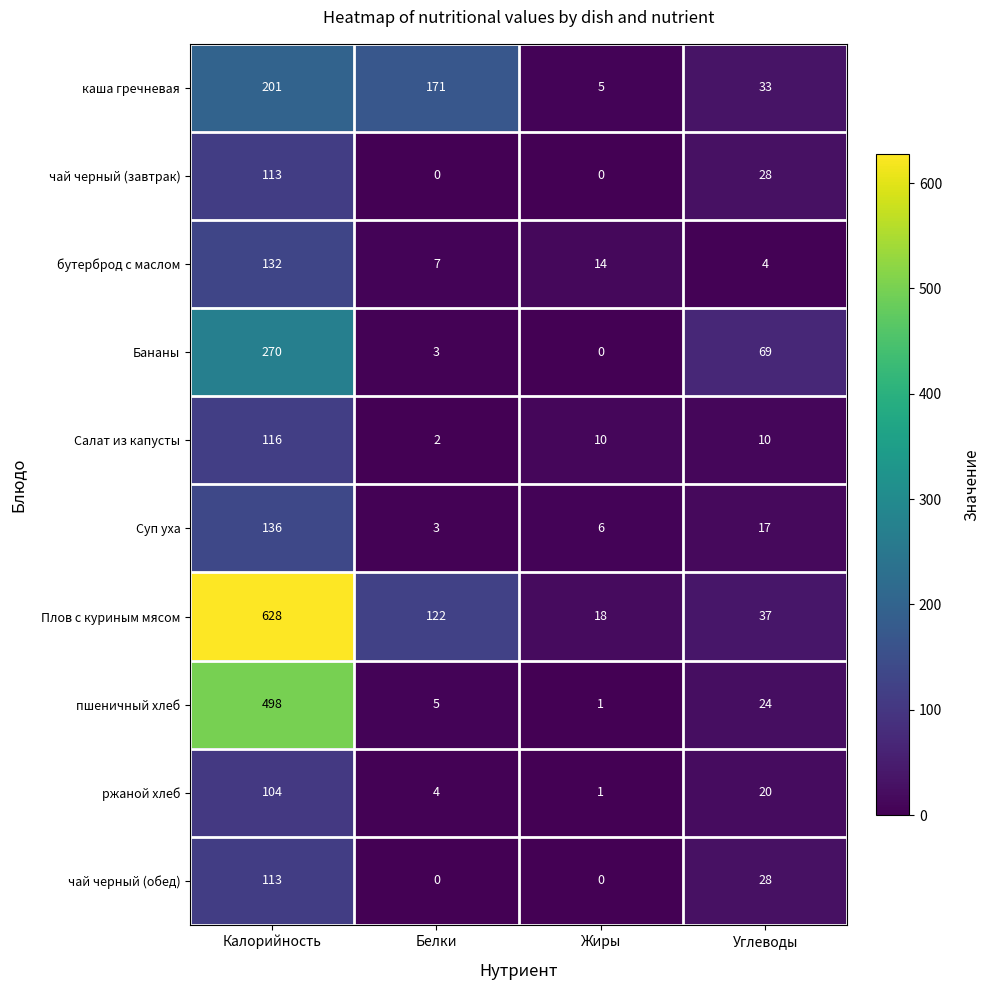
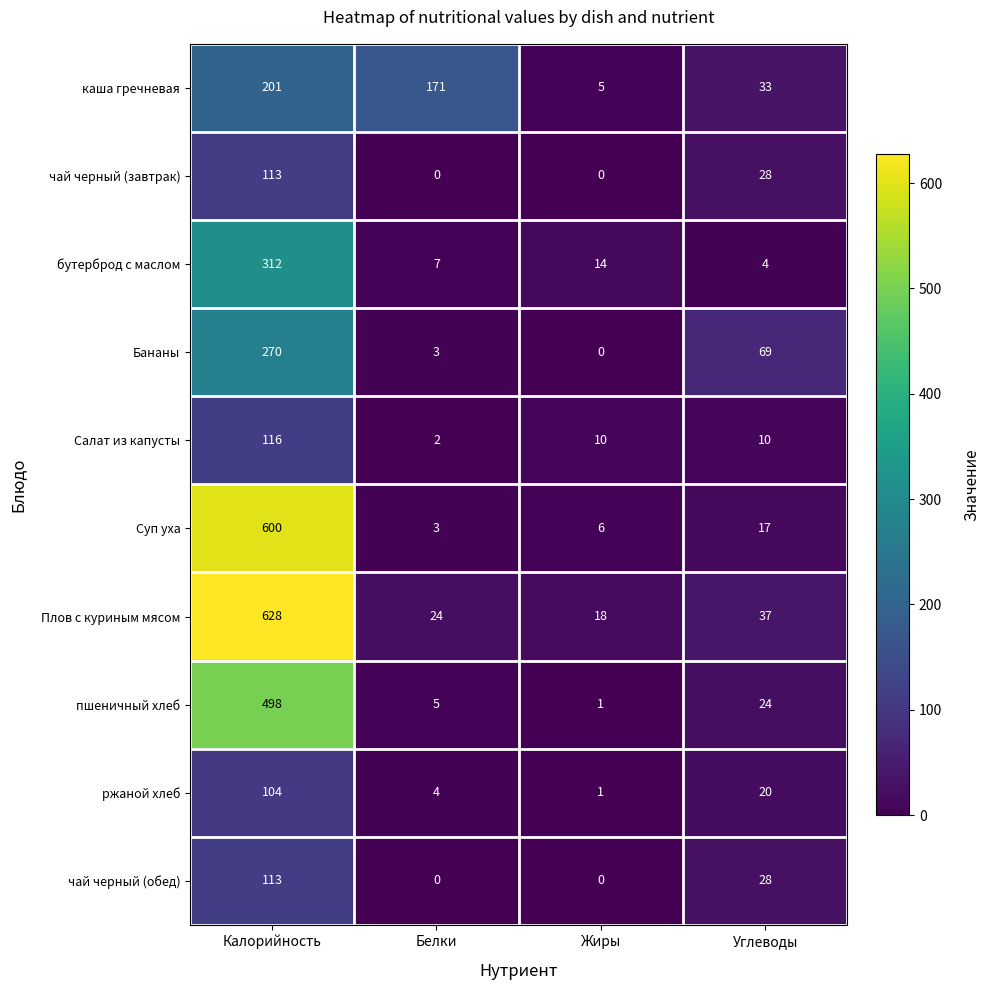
  {
    "каша гречневая": {
      "Калорийность": 201,
      "Белки": 171,
      "Жиры": 5,
      "Углеводы": 33
    },
    "чай черный (завтрак)": {
      "Калорийность": 113,
      "Белки": 0,
      "Жиры": 0,
      "Углеводы": 28
    },
    "бутерброд с маслом": {
-     "Калорийность": 132,
+     "Калорийность": 312,
      "Белки": 7,
      "Жиры": 14,
      "Углеводы": 4
    },
    "Бананы": {
      "Калорийность": 270,
      "Белки": 3,
      "Жиры": 0,
      "Углеводы": 69
    },
    "Салат из капусты": {
      "Калорийность": 116,
      "Белки": 2,
      "Жиры": 10,
      "Углеводы": 10
    },
    "Суп уха": {
-     "Калорийность": 136,
+     "Калорийность": 600,
      "Белки": 3,
      "Жиры": 6,
      "Углеводы": 17
    },
    "Плов с куриным мясом": {
      "Калорийность": 628,
-     "Белки": 122,
+     "Белки": 24,
      "Жиры": 18,
      "Углеводы": 37
    },
    "пшеничный хлеб": {
      "Калорийность": 498,
      "Белки": 5,
      "Жиры": 1,
      "Углеводы": 24
    },
    "ржаной хлеб": {
      "Калорийность": 104,
      "Белки": 4,
      "Жиры": 1,
      "Углеводы": 20
    },
    "чай черный (обед)": {
      "Калорийность": 113,
      "Белки": 0,
      "Жиры": 0,
      "Углеводы": 28
    }
  }
